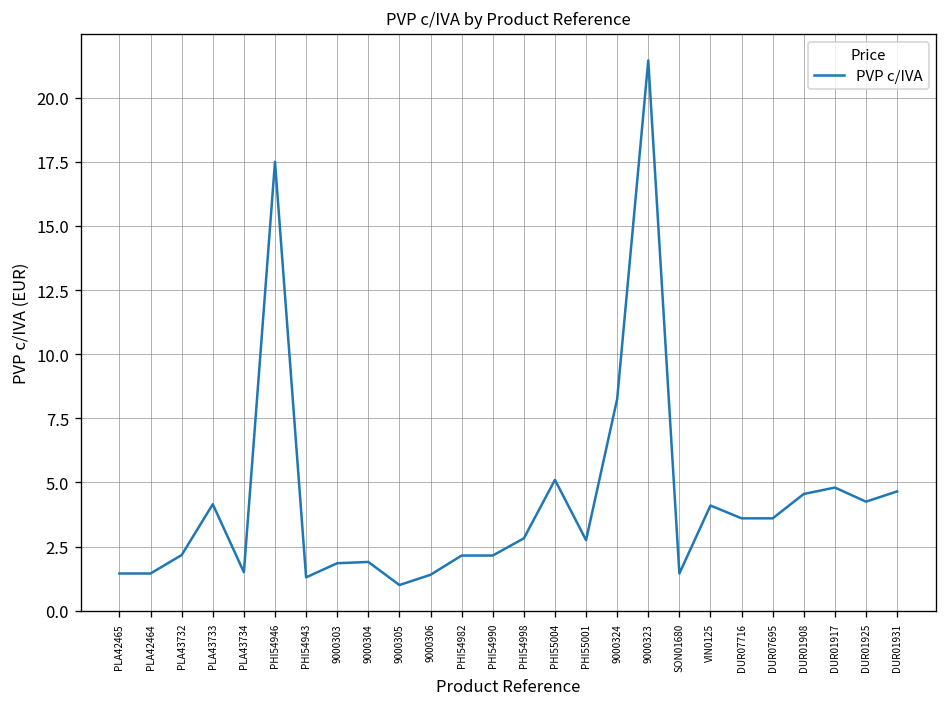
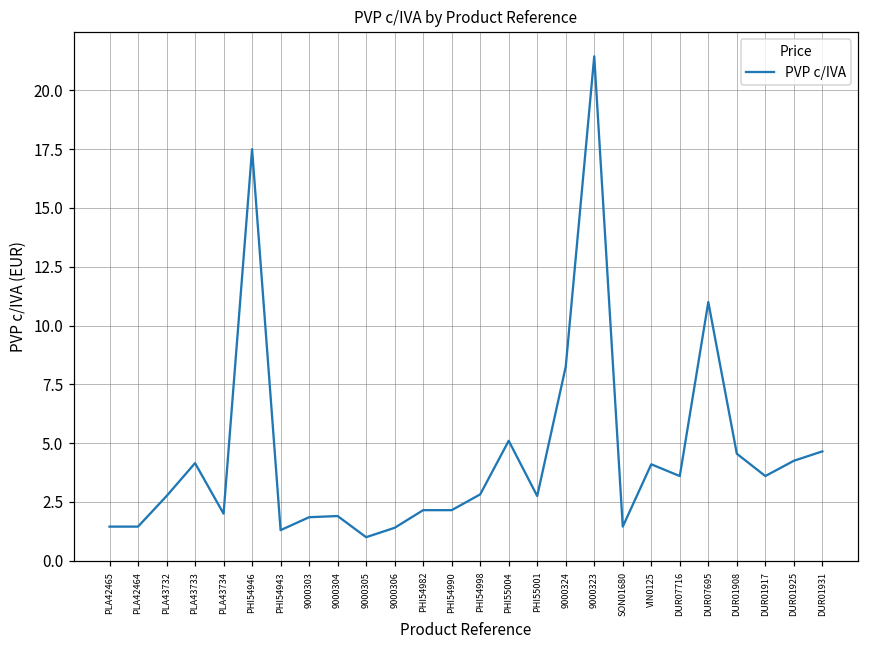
  {
    "PLA42465": 1.5,
    "PLA42464": 1.5,
-   "PLA43732": 2.2,
+   "PLA43732": 2.8,
    "PLA43733": 4.2,
-   "PLA43734": 1.5,
+   "PLA43734": 2.0,
    "PHI54946": 17.5,
    "PHI54943": 1.3,
    "9000303": 1.9,
    "9000304": 1.9,
    "9000305": 1.0,
    "9000306": 1.4,
    "PHI54982": 2.2,
    "PHI54990": 2.2,
    "PHI54998": 2.8,
    "PHI55004": 5.1,
    "PHI55001": 2.8,
    "9000324": 8.3,
    "9000323": 21.5,
    "SON01680": 1.5,
    "VIN0125": 4.1,
    "DUR07716": 3.6,
-   "DUR07695": 3.6,
+   "DUR07695": 11.0,
    "DUR01908": 4.6,
-   "DUR01917": 4.8,
+   "DUR01917": 3.6,
    "DUR01925": 4.3,
    "DUR01931": 4.7
  }
